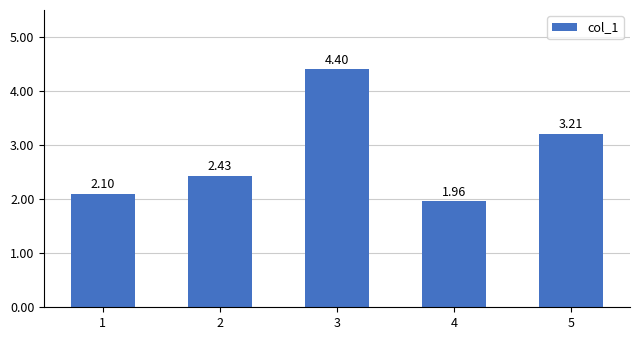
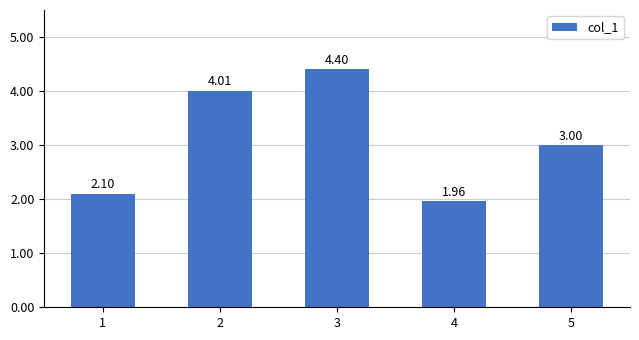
  {
    "1": 2.10,
-   "2": 2.43,
+   "2": 4.01,
    "3": 4.40,
    "4": 1.96,
-   "5": 3.21
+   "5": 3.00
  }
